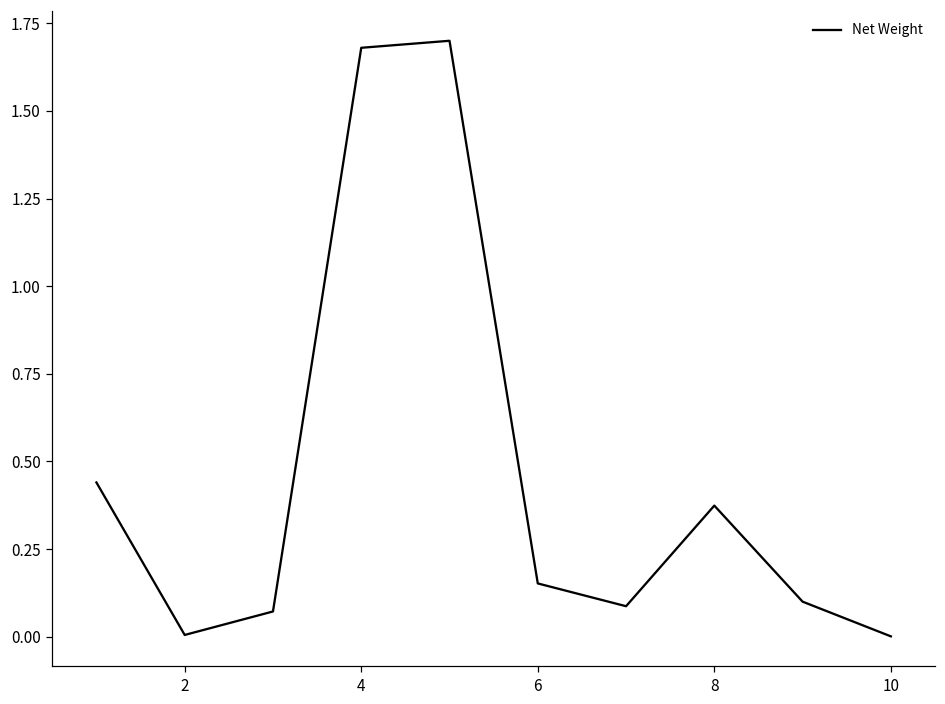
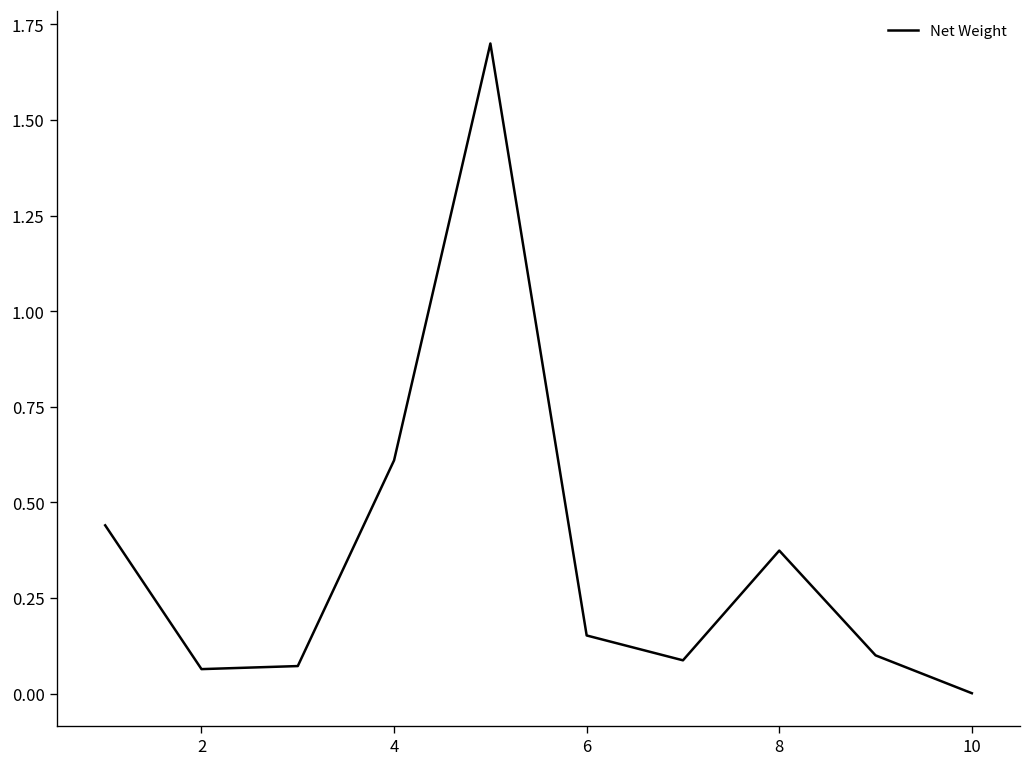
  {
-   "2": 0.01,
-   "4": 1.68,
+   "2": 0.06,
+   "4": 0.61,
    "6": 0.15,
    "8": 0.37,
    "10": 0.00
  }
